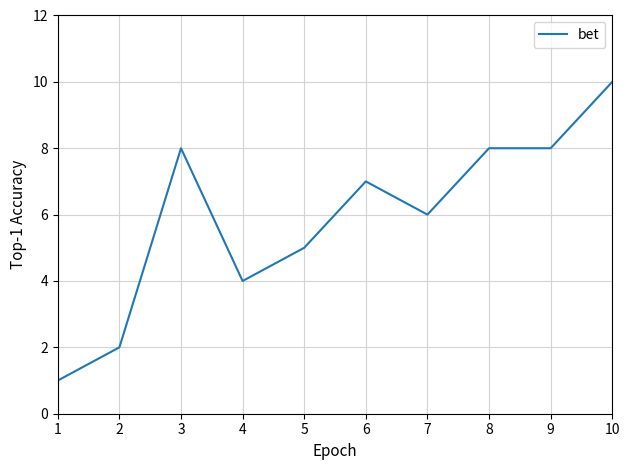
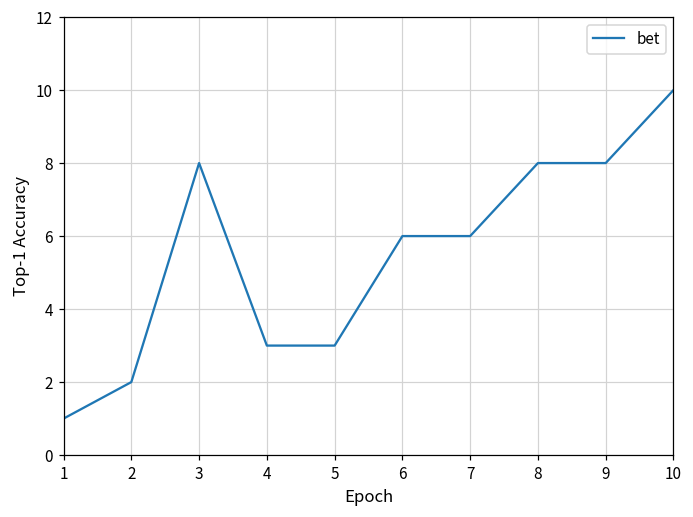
  {
    "1": 1,
    "2": 2,
    "3": 8,
-   "4": 4,
-   "5": 5,
-   "6": 7,
+   "4": 3,
+   "5": 3,
+   "6": 6,
    "7": 6,
    "8": 8,
    "9": 8,
    "10": 10
  }
